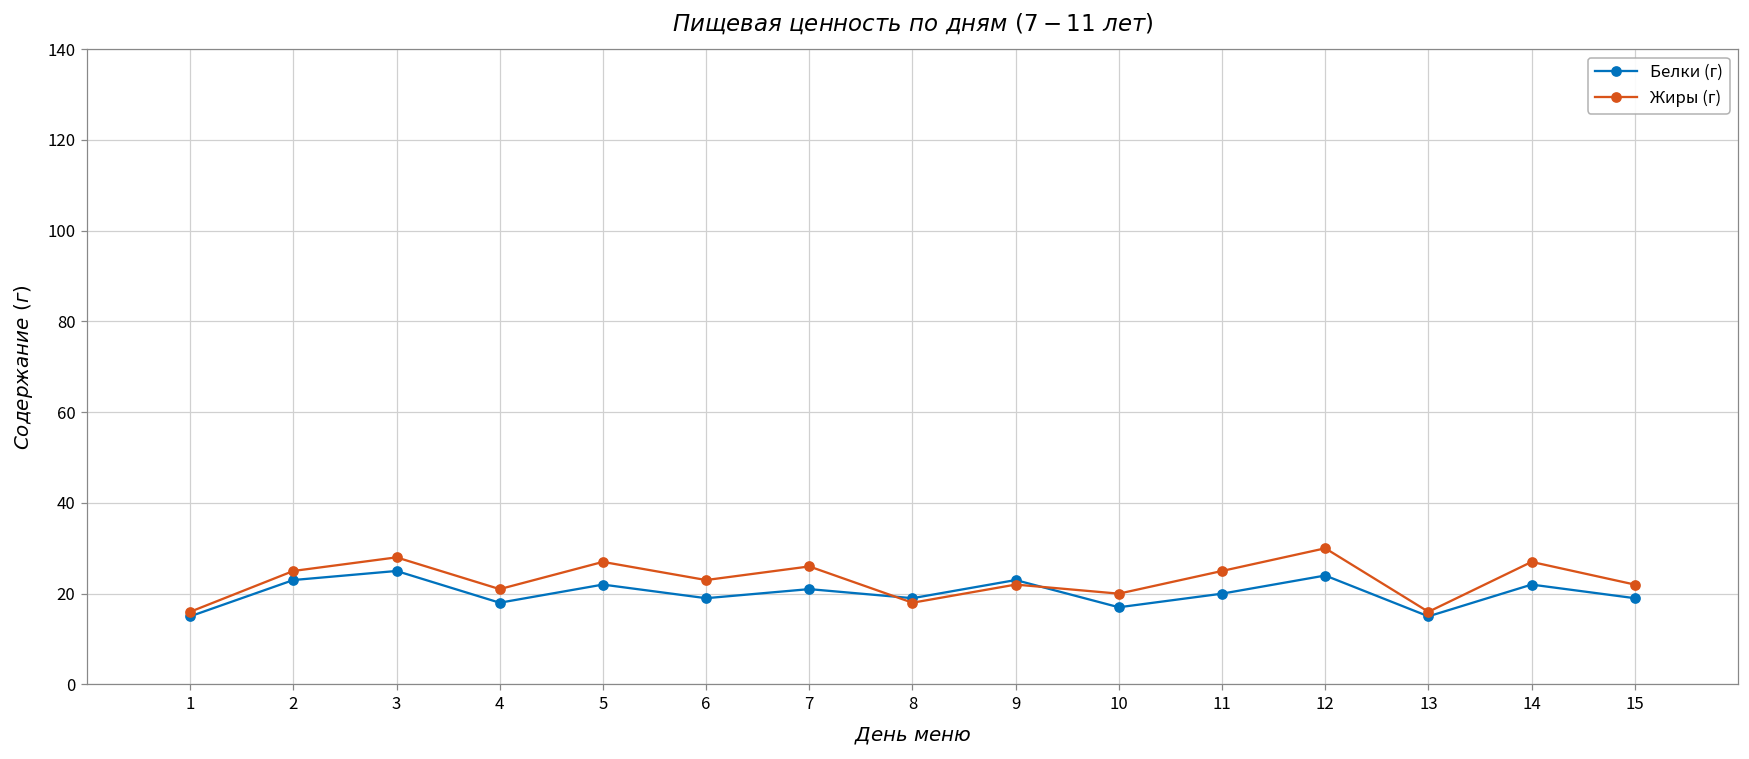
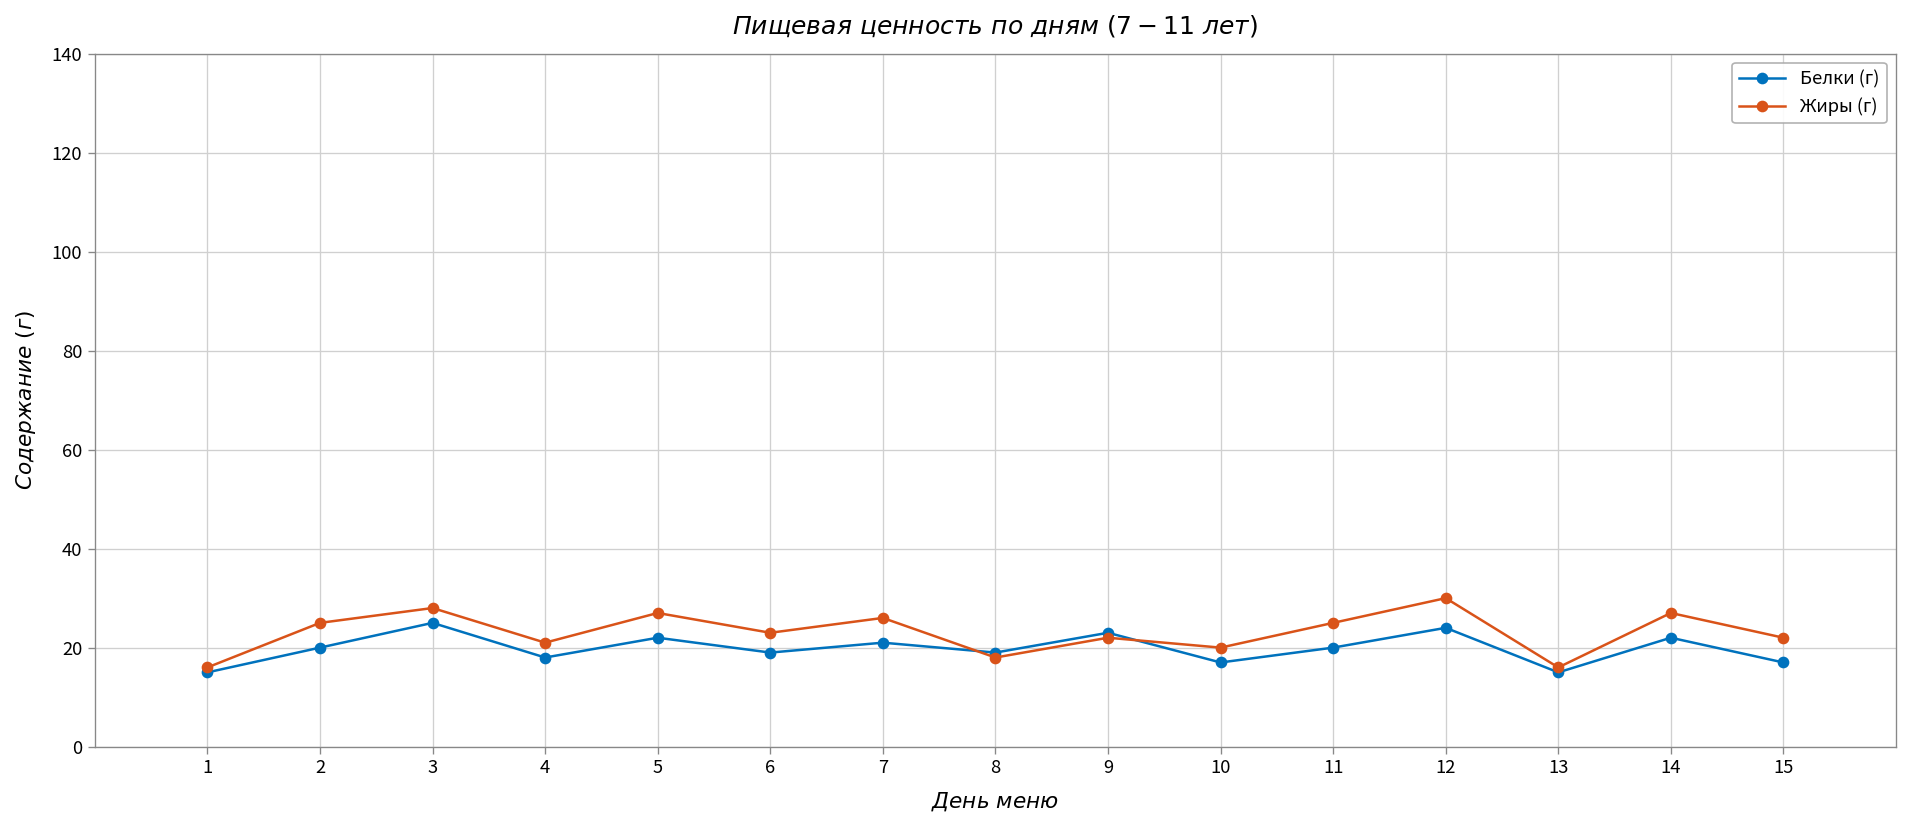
  {
    "Белки (г)": {
      "1": 15,
-     "2": 23,
+     "2": 20,
      "3": 25,
      "4": 18,
      "5": 22,
      "6": 19,
      "7": 21,
      "8": 19,
      "9": 23,
      "10": 17,
      "11": 20,
      "12": 24,
      "13": 15,
      "14": 22,
-     "15": 19
+     "15": 17
    },
    "Жиры (г)": {
      "1": 16,
      "2": 25,
      "3": 28,
      "4": 21,
      "5": 27,
      "6": 23,
      "7": 26,
      "8": 18,
      "9": 22,
      "10": 20,
      "11": 25,
      "12": 30,
      "13": 16,
      "14": 27,
      "15": 22
    }
  }
